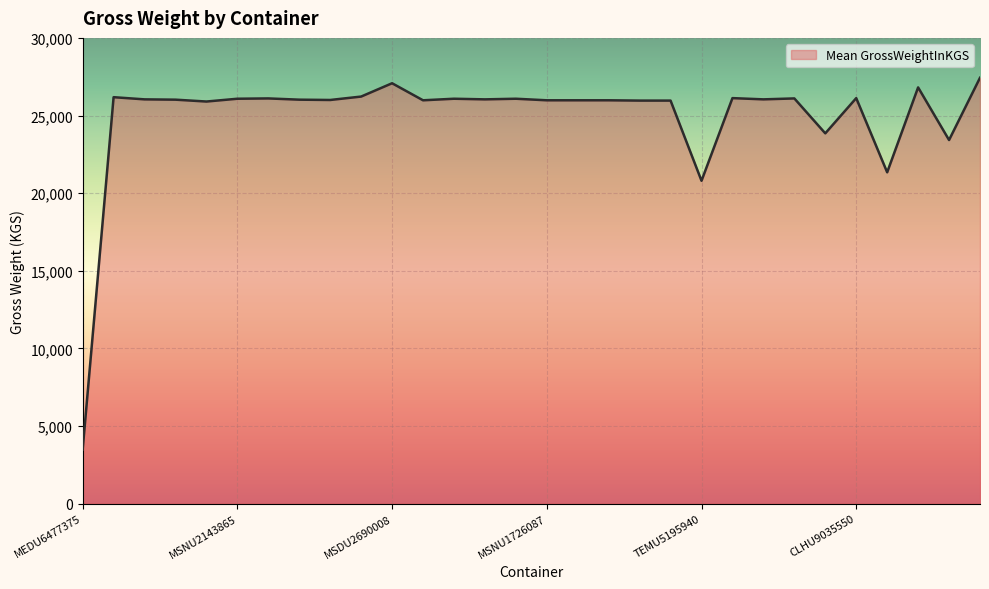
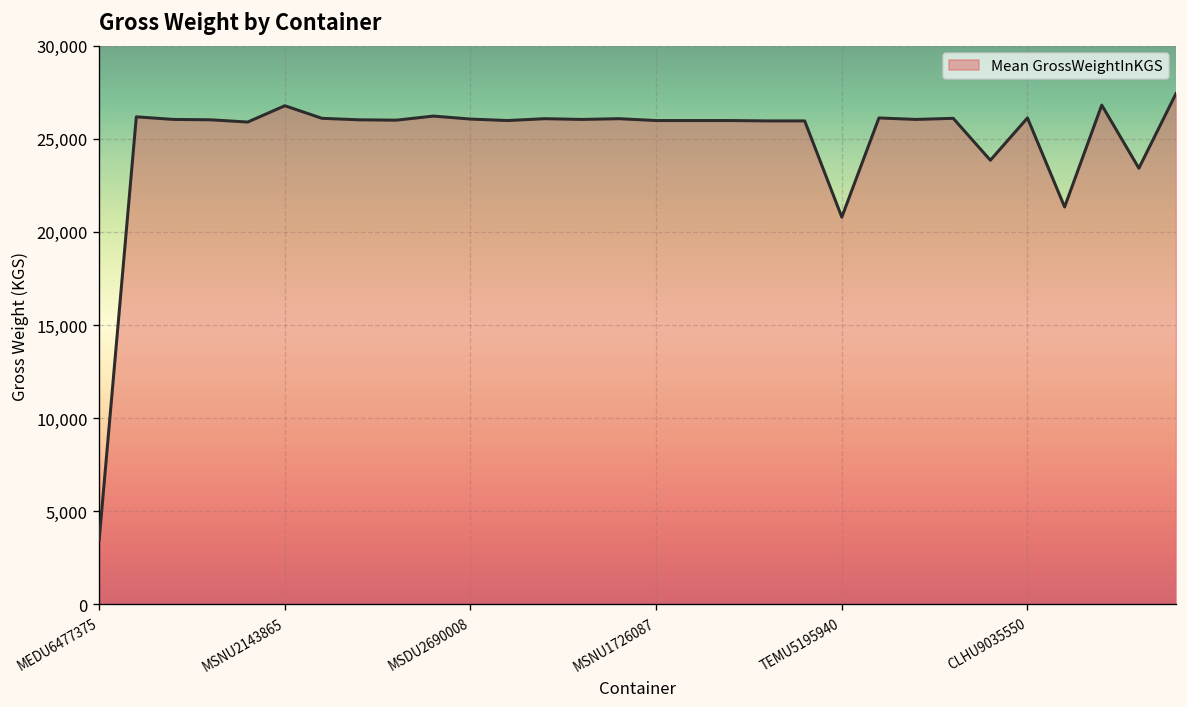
  {
    "MEDU6477375": "3,500",
-   "MSNU2143865": "26,100",
-   "MSDU2690008": "27,100",
+   "MSNU2143865": "26,800",
+   "MSDU2690008": "26,100",
    "MSNU1726087": "26,000",
    "TEMU5195940": "20,800",
    "CLHU9035550": "26,100"
  }
